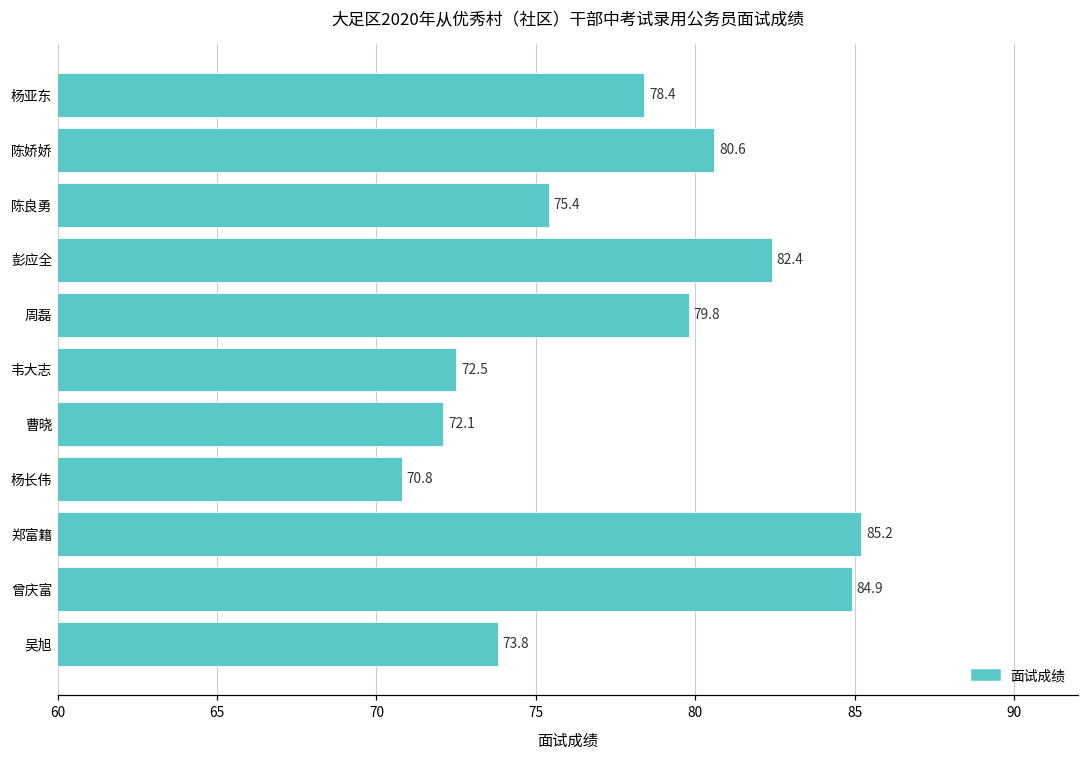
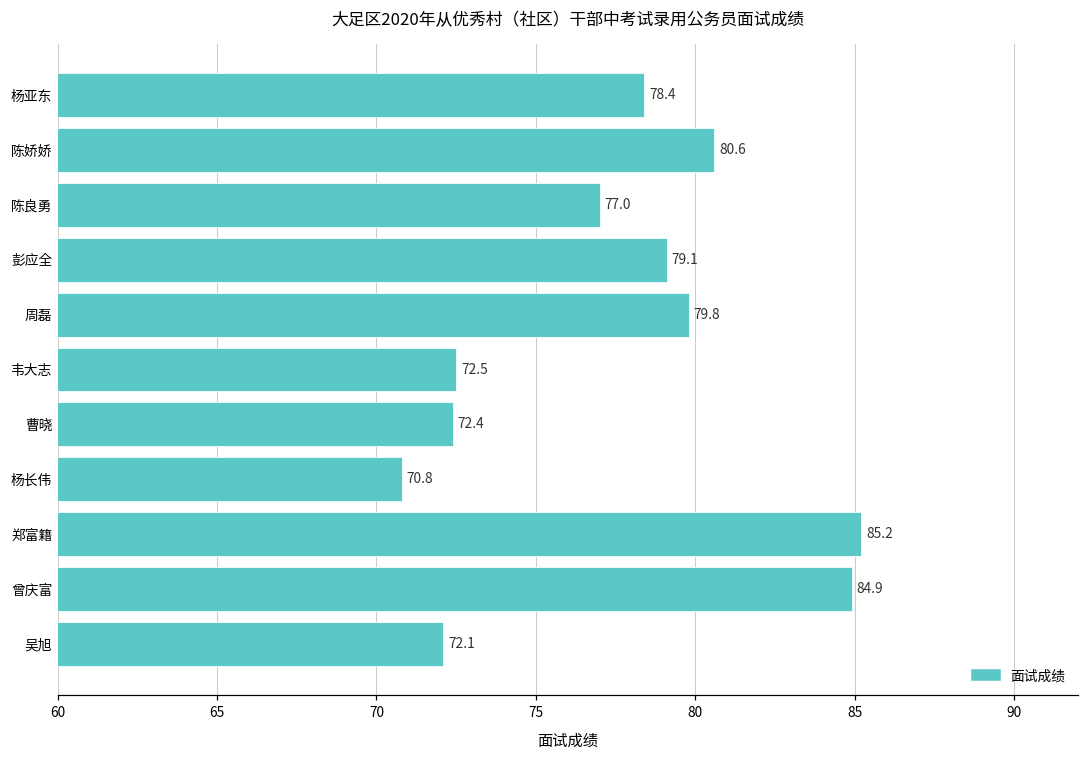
  {
    "杨亚东": 78.4,
    "陈娇娇": 80.6,
-   "陈良勇": 75.4,
-   "彭应全": 82.4,
+   "陈良勇": 77.0,
+   "彭应全": 79.1,
    "周磊": 79.8,
    "韦大志": 72.5,
-   "曹晓": 72.1,
+   "曹晓": 72.4,
    "杨长伟": 70.8,
    "郑富籍": 85.2,
    "曾庆富": 84.9,
-   "吴旭": 73.8
+   "吴旭": 72.1
  }
